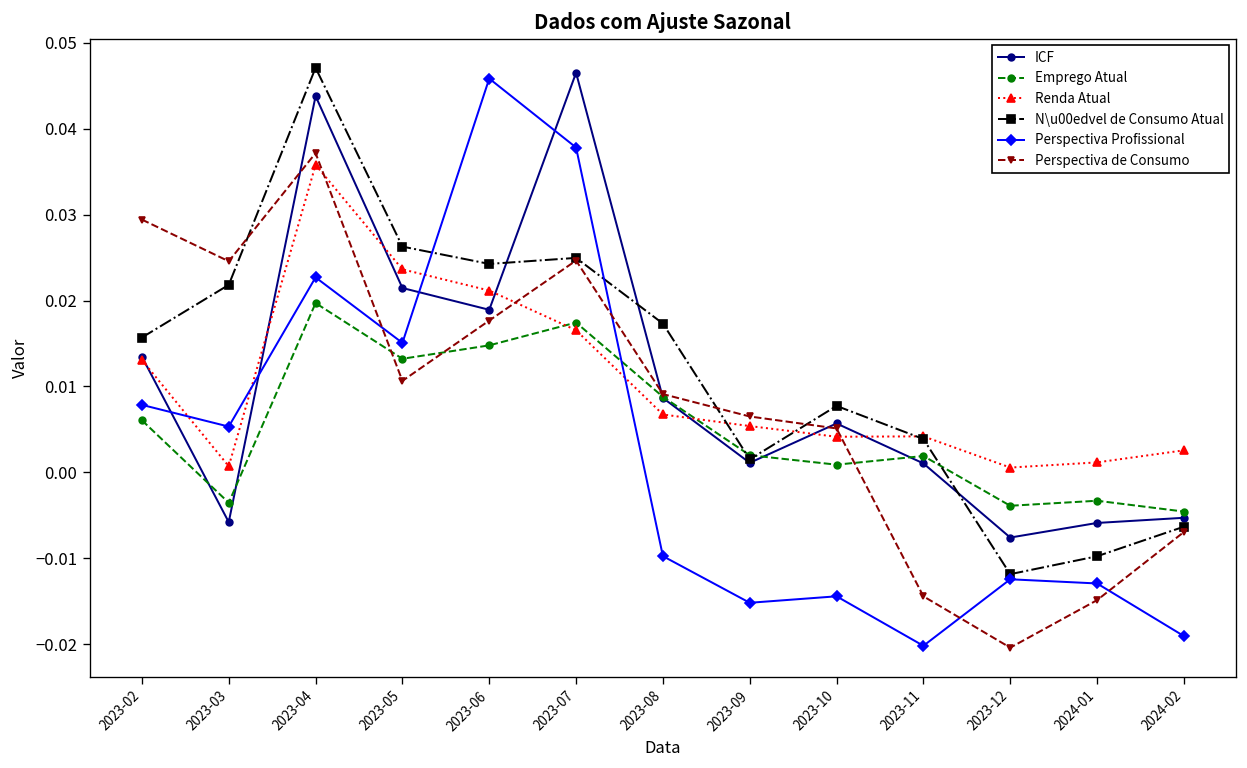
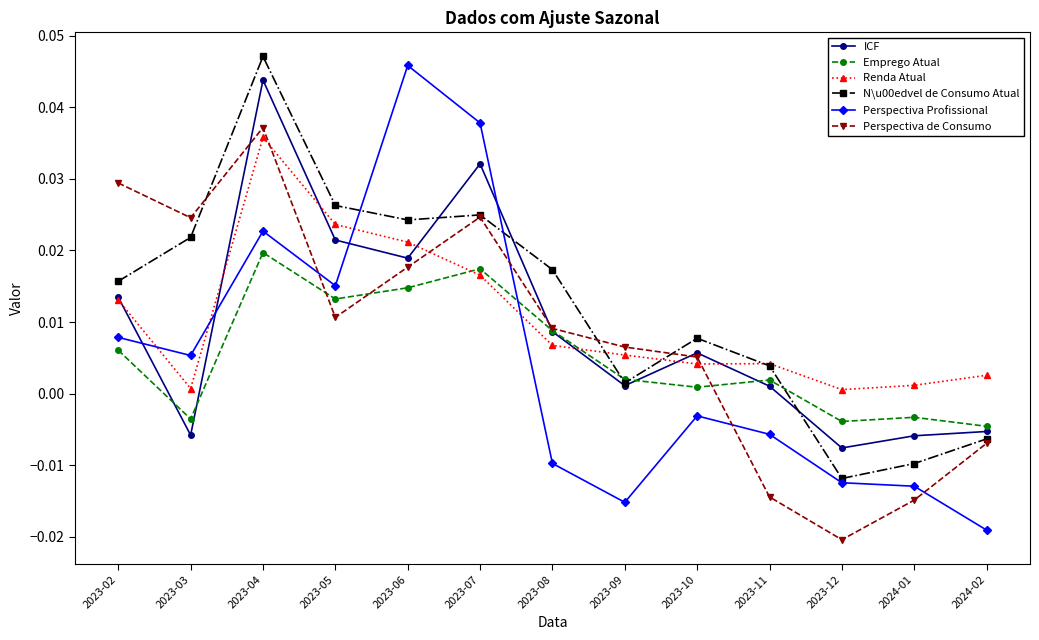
  {
    "ICF": {
      "2023-02": 0.013,
      "2023-03": -0.006,
      "2023-04": 0.044,
      "2023-05": 0.021,
      "2023-06": 0.019,
-     "2023-07": 0.047,
+     "2023-07": 0.032,
      "2023-09": 0.001,
      "2023-10": 0.006,
      "2023-11": 0.001,
      "2023-12": -0.008,
      "2024-01": -0.006,
      "2024-02": -0.005
    },
    "Emprego Atual": {
      "2023-02": 0.006,
      "2023-03": -0.004,
      "2023-04": 0.020,
      "2023-05": 0.013,
      "2023-06": 0.015,
      "2023-07": 0.017,
      "2023-09": 0.002,
      "2023-10": 0.001,
      "2023-11": 0.002,
      "2023-12": -0.004,
      "2024-01": -0.003,
      "2024-02": -0.005
    },
    "Renda Atual": {
      "2023-02": 0.013,
      "2023-03": 0.001,
      "2023-04": 0.036,
      "2023-05": 0.024,
      "2023-06": 0.021,
      "2023-07": 0.017,
      "2023-08": 0.007,
      "2023-09": 0.005,
      "2023-10": 0.004,
      "2023-12": 0.001,
      "2024-01": 0.001,
      "2024-02": 0.003
    },
    "N\\u00edvel de Consumo Atual": {
      "2023-02": 0.016,
      "2023-03": 0.022,
      "2023-04": 0.047,
      "2023-05": 0.026,
      "2023-06": 0.024,
      "2023-08": 0.017,
      "2023-09": 0.002,
      "2023-10": 0.008,
      "2023-12": -0.012,
      "2024-01": -0.010,
      "2024-02": -0.006
    },
    "Perspectiva Profissional": {
      "2023-02": 0.008,
      "2023-03": 0.005,
      "2023-04": 0.023,
      "2023-05": 0.015,
      "2023-06": 0.046,
      "2023-07": 0.038,
      "2023-08": -0.010,
      "2023-09": -0.015,
-     "2023-10": -0.014,
-     "2023-11": -0.020,
+     "2023-10": -0.003,
+     "2023-11": -0.006,
      "2023-12": -0.012,
      "2024-01": -0.013,
      "2024-02": -0.019
    },
    "Perspectiva de Consumo": {
      "2023-02": 0.029,
      "2023-03": 0.025,
      "2023-04": 0.037,
      "2023-05": 0.011,
      "2023-06": 0.018,
      "2023-09": 0.007,
      "2023-10": 0.005,
      "2023-11": -0.014,
      "2023-12": -0.020,
      "2024-01": -0.015,
      "2024-02": -0.007
    }
  }
